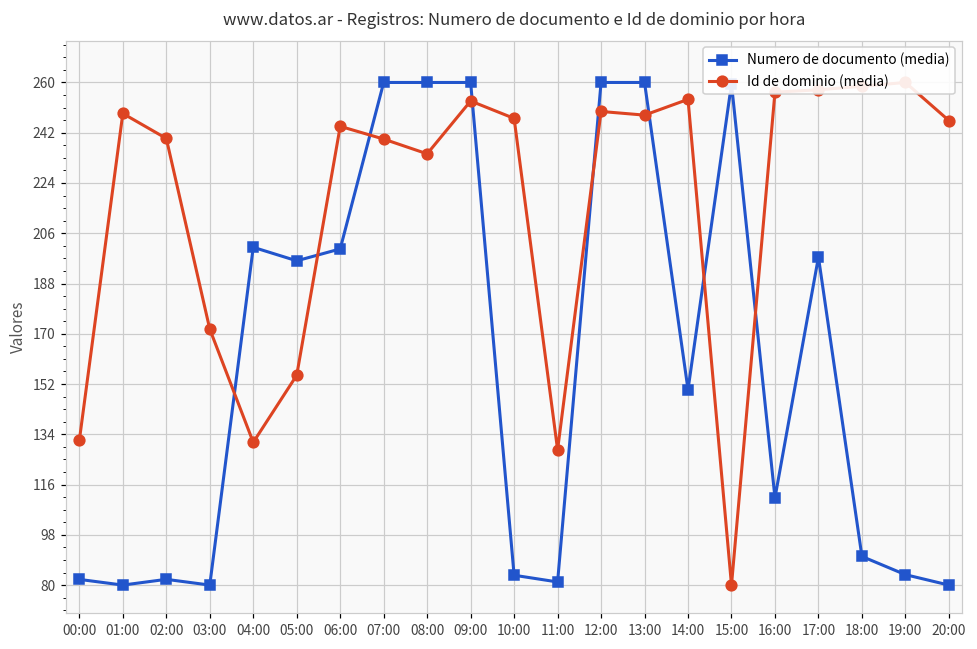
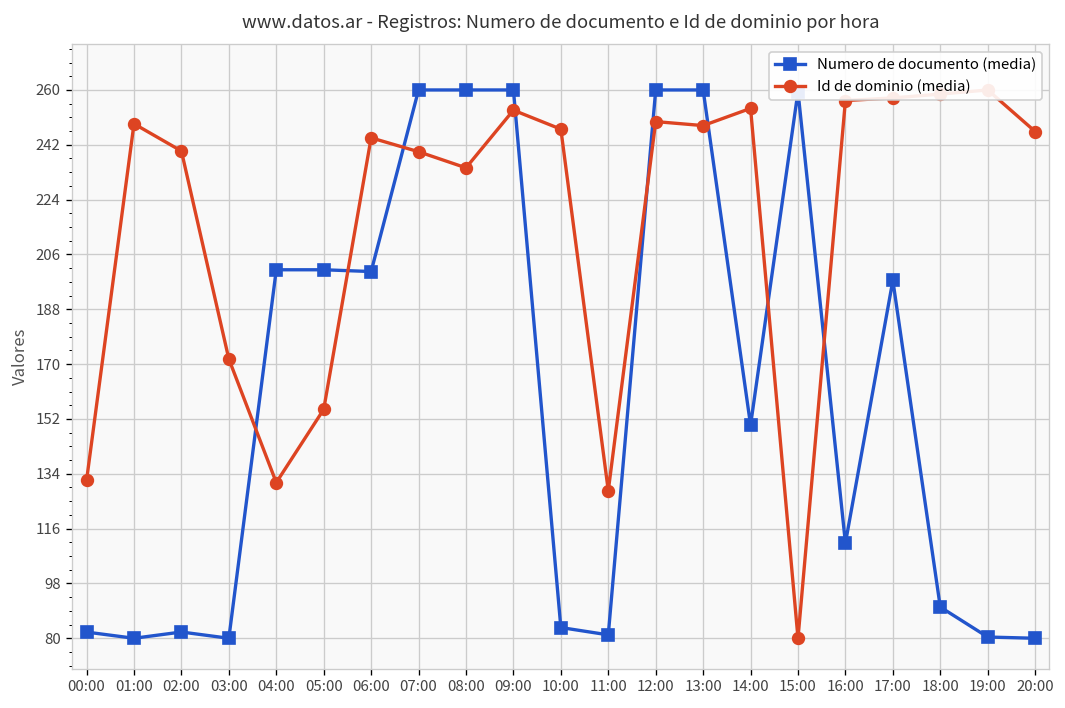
  {
    "Numero de documento (media)": {
      "00:00": 82,
      "01:00": 80,
      "02:00": 82,
      "03:00": 80,
      "04:00": 201,
-     "05:00": 196,
+     "05:00": 201,
      "06:00": 200,
      "07:00": 260,
      "08:00": 260,
      "09:00": 260,
      "10:00": 84,
      "11:00": 81,
      "12:00": 260,
      "13:00": 260,
      "14:00": 150,
      "16:00": 111,
      "17:00": 197,
      "18:00": 90,
-     "19:00": 84,
+     "19:00": 80,
      "20:00": 80
    },
    "Id de dominio (media)": {
      "00:00": 132,
      "01:00": 249,
      "02:00": 240,
      "03:00": 172,
      "04:00": 131,
      "05:00": 155,
      "06:00": 244,
      "07:00": 240,
      "08:00": 234,
      "09:00": 253,
      "10:00": 247,
      "11:00": 128,
      "12:00": 250,
      "13:00": 248,
      "14:00": 254,
      "15:00": 80,
      "20:00": 246
    }
  }
